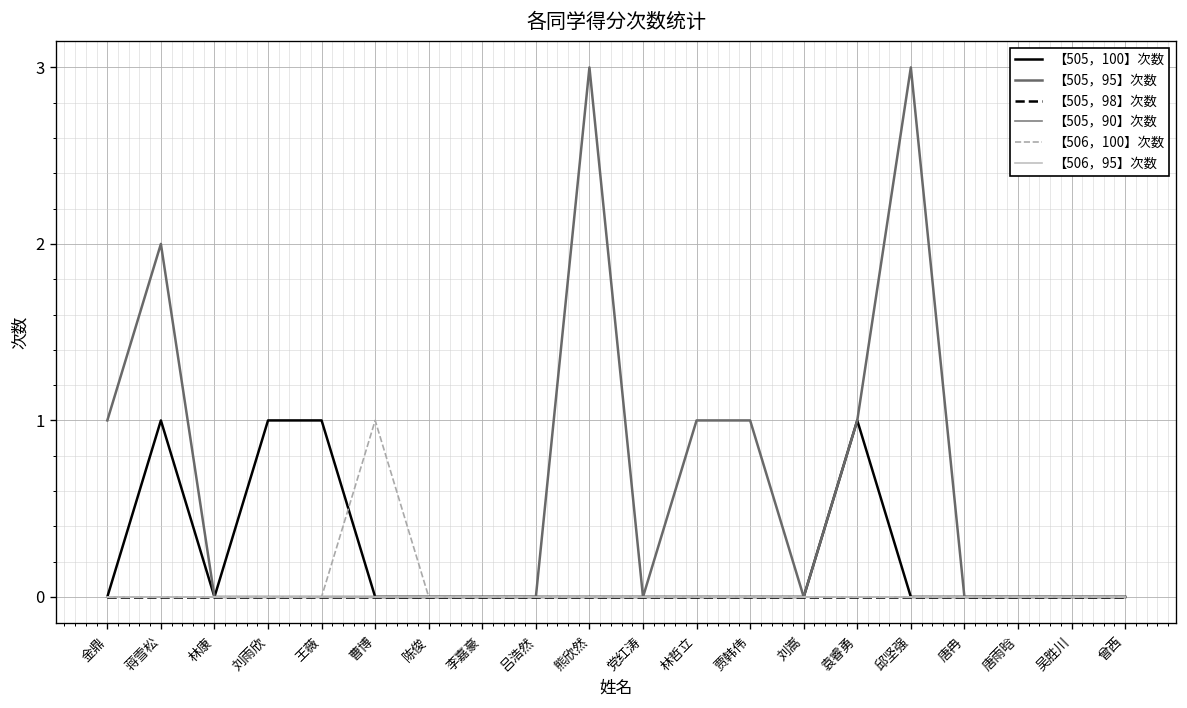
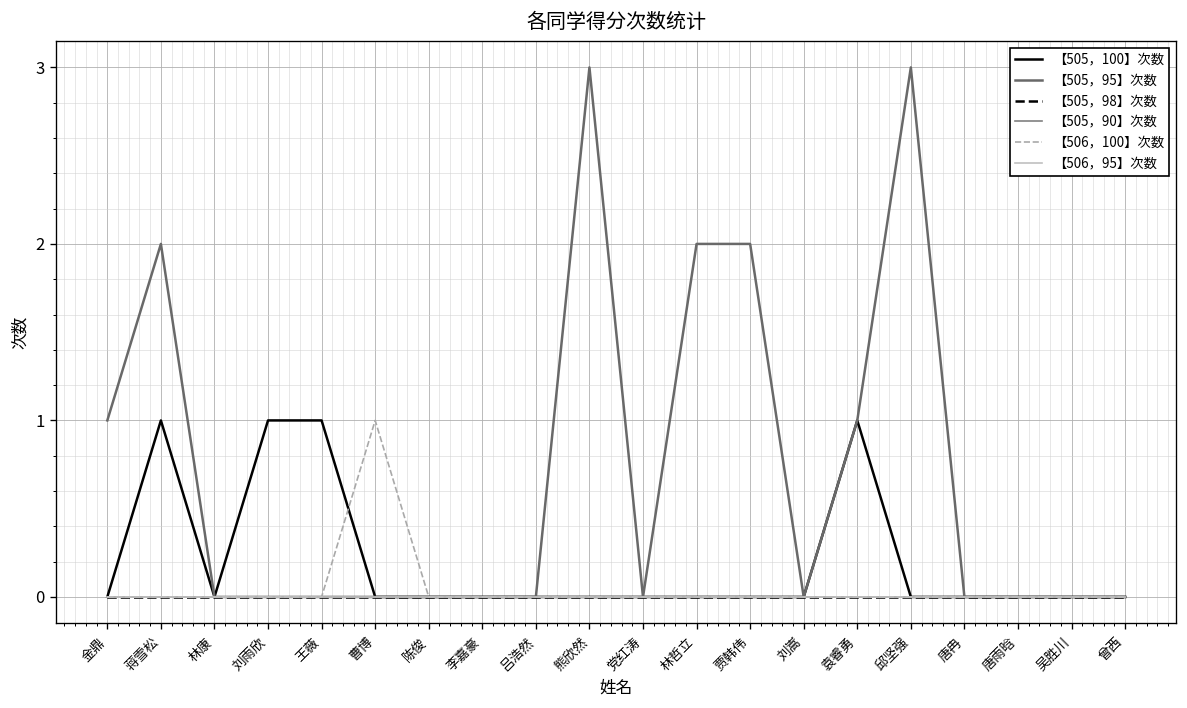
  {
    "【505，100】次数": {
      "蒋雪松": 1,
      "刘雨欣": 1,
      "王薇": 1
    },
    "【505，95】次数": {
      "金鼎": 1,
      "蒋雪松": 2,
      "熊欣然": 3,
-     "林哲立": 1,
-     "贾韩伟": 1,
+     "林哲立": 2,
+     "贾韩伟": 2,
      "邱坚强": 3
    }
  }
